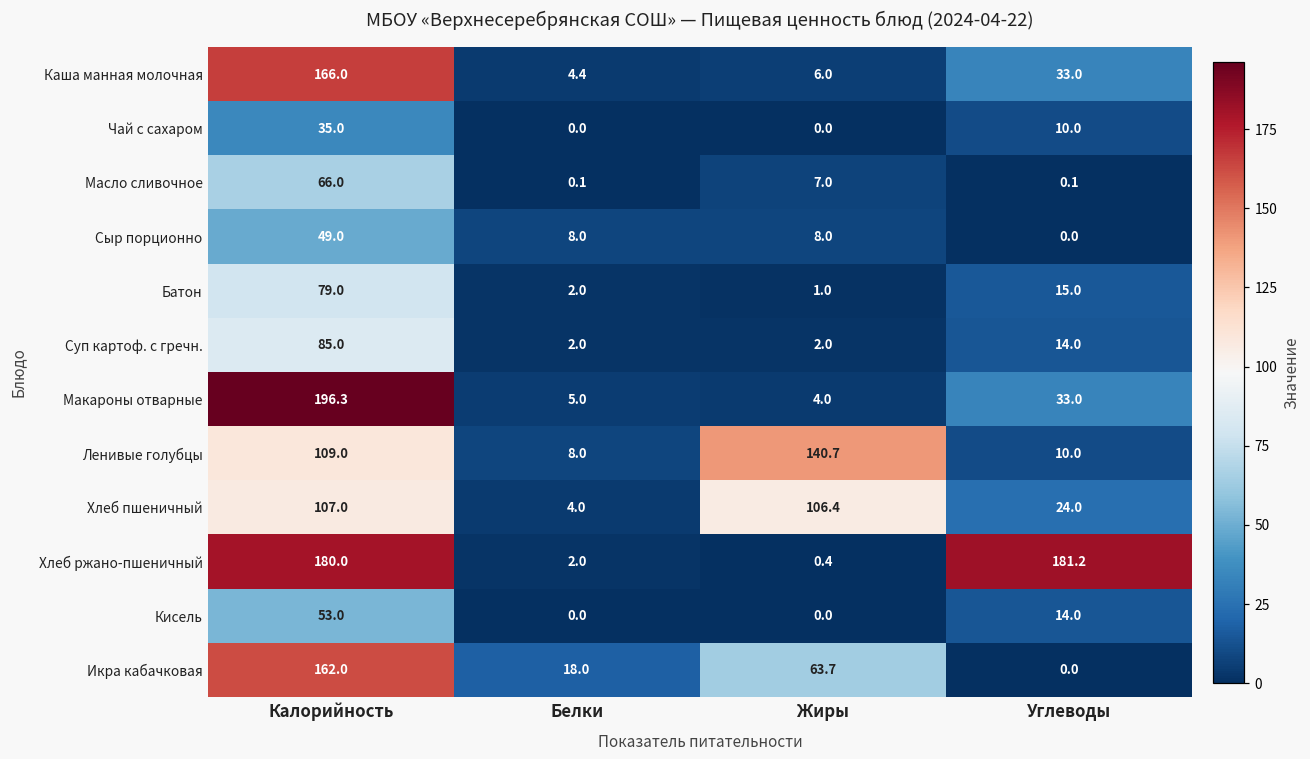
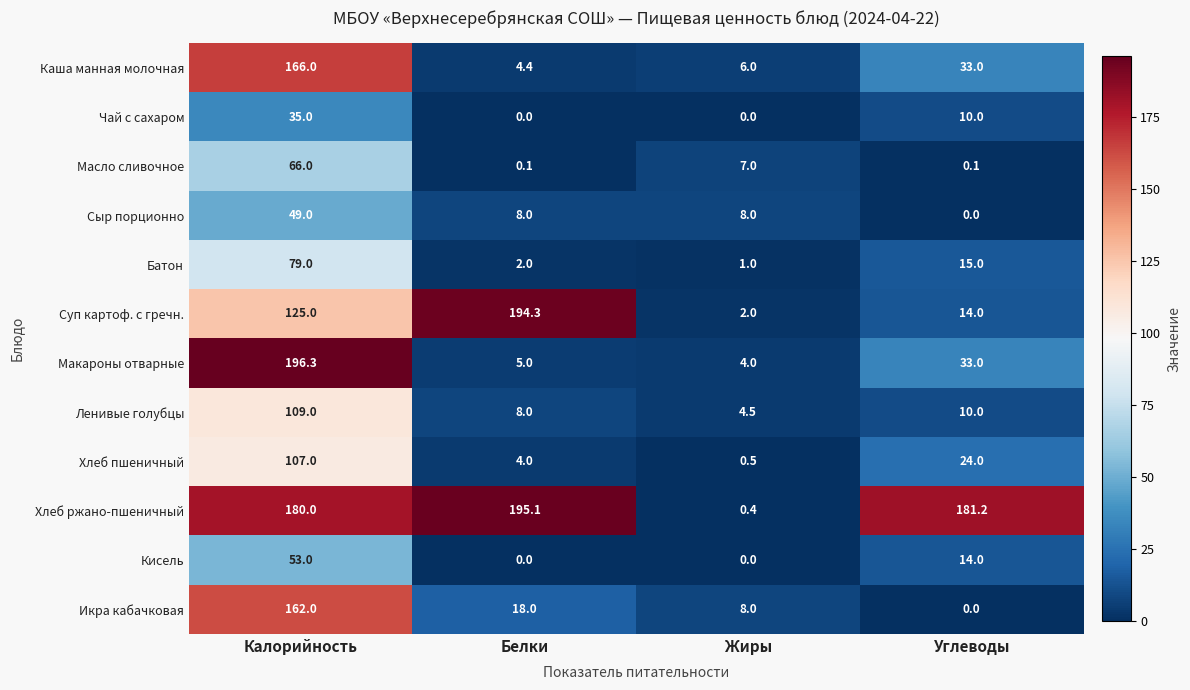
  {
    "Каша манная молочная": {
      "Калорийность": 166.0,
      "Белки": 4.4,
      "Жиры": 6.0,
      "Углеводы": 33.0
    },
    "Чай с сахаром": {
      "Калорийность": 35.0,
      "Белки": 0.0,
      "Жиры": 0.0,
      "Углеводы": 10.0
    },
    "Масло сливочное": {
      "Калорийность": 66.0,
      "Белки": 0.1,
      "Жиры": 7.0,
      "Углеводы": 0.1
    },
    "Сыр порционно": {
      "Калорийность": 49.0,
      "Белки": 8.0,
      "Жиры": 8.0,
      "Углеводы": 0.0
    },
    "Батон": {
      "Калорийность": 79.0,
      "Белки": 2.0,
      "Жиры": 1.0,
      "Углеводы": 15.0
    },
    "Суп картоф. с гречн.": {
-     "Калорийность": 85.0,
-     "Белки": 2.0,
+     "Калорийность": 125.0,
+     "Белки": 194.3,
      "Жиры": 2.0,
      "Углеводы": 14.0
    },
    "Макароны отварные": {
      "Калорийность": 196.3,
      "Белки": 5.0,
      "Жиры": 4.0,
      "Углеводы": 33.0
    },
    "Ленивые голубцы": {
      "Калорийность": 109.0,
      "Белки": 8.0,
-     "Жиры": 140.7,
+     "Жиры": 4.5,
      "Углеводы": 10.0
    },
    "Хлеб пшеничный": {
      "Калорийность": 107.0,
      "Белки": 4.0,
-     "Жиры": 106.4,
+     "Жиры": 0.5,
      "Углеводы": 24.0
    },
    "Хлеб ржано-пшеничный": {
      "Калорийность": 180.0,
-     "Белки": 2.0,
+     "Белки": 195.1,
      "Жиры": 0.4,
      "Углеводы": 181.2
    },
    "Кисель": {
      "Калорийность": 53.0,
      "Белки": 0.0,
      "Жиры": 0.0,
      "Углеводы": 14.0
    },
    "Икра кабачковая": {
      "Калорийность": 162.0,
      "Белки": 18.0,
-     "Жиры": 63.7,
+     "Жиры": 8.0,
      "Углеводы": 0.0
    }
  }
